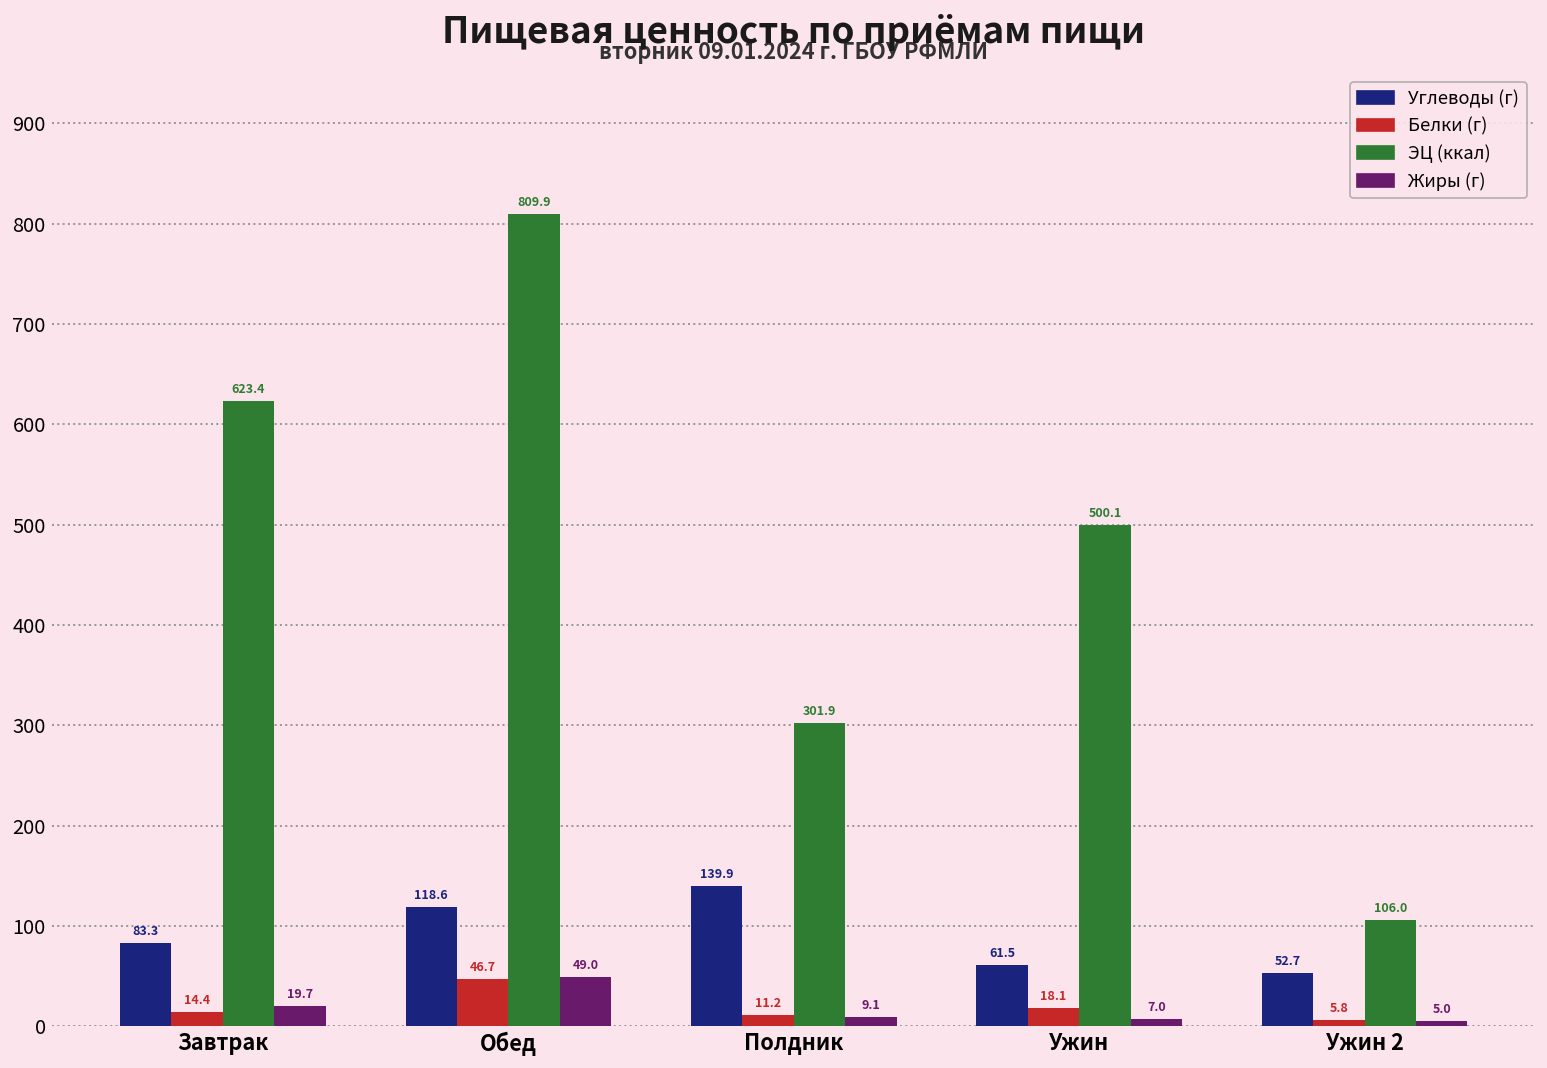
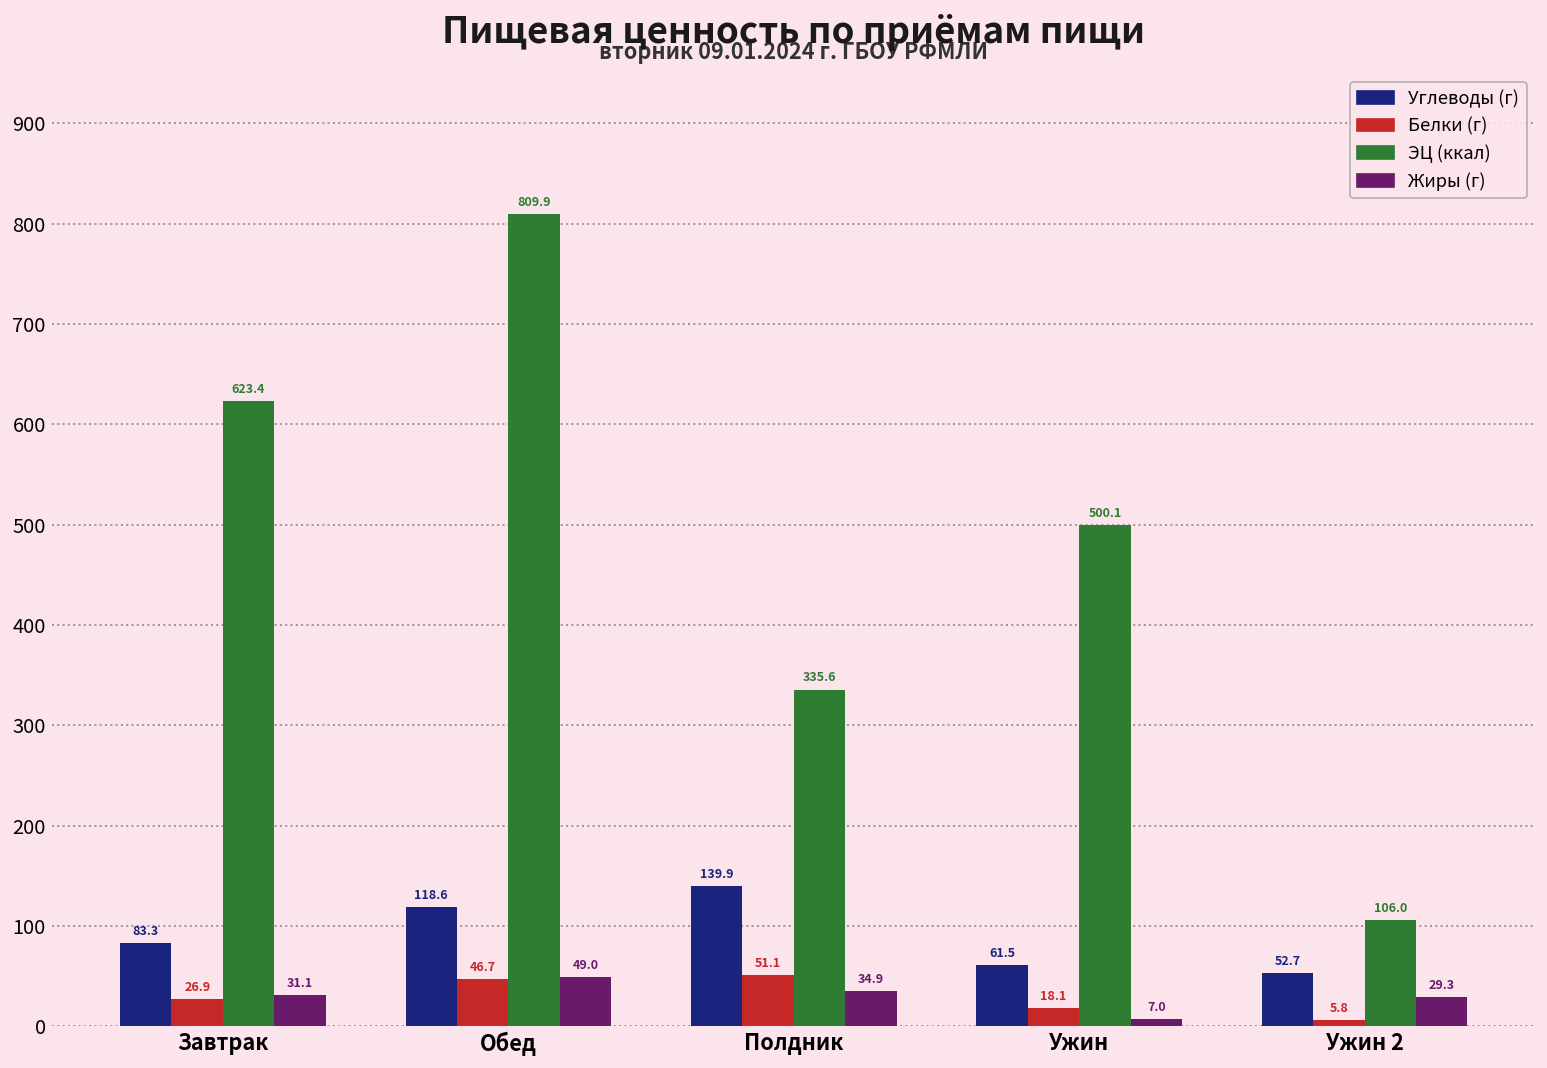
  {
    "Углеводы (г)": {
      "Завтрак": 83.3,
      "Обед": 118.6,
      "Полдник": 139.9,
      "Ужин": 61.5,
      "Ужин 2": 52.7
    },
    "Белки (г)": {
-     "Завтрак": 14.4,
+     "Завтрак": 26.9,
      "Обед": 46.7,
-     "Полдник": 11.2,
+     "Полдник": 51.1,
      "Ужин": 18.1,
      "Ужин 2": 5.8
    },
    "ЭЦ (ккал)": {
      "Завтрак": 623.4,
      "Обед": 809.9,
-     "Полдник": 301.9,
+     "Полдник": 335.6,
      "Ужин": 500.1,
      "Ужин 2": 106.0
    },
    "Жиры (г)": {
-     "Завтрак": 19.7,
+     "Завтрак": 31.1,
      "Обед": 49.0,
-     "Полдник": 9.1,
+     "Полдник": 34.9,
      "Ужин": 7.0,
-     "Ужин 2": 5.0
+     "Ужин 2": 29.3
    }
  }
